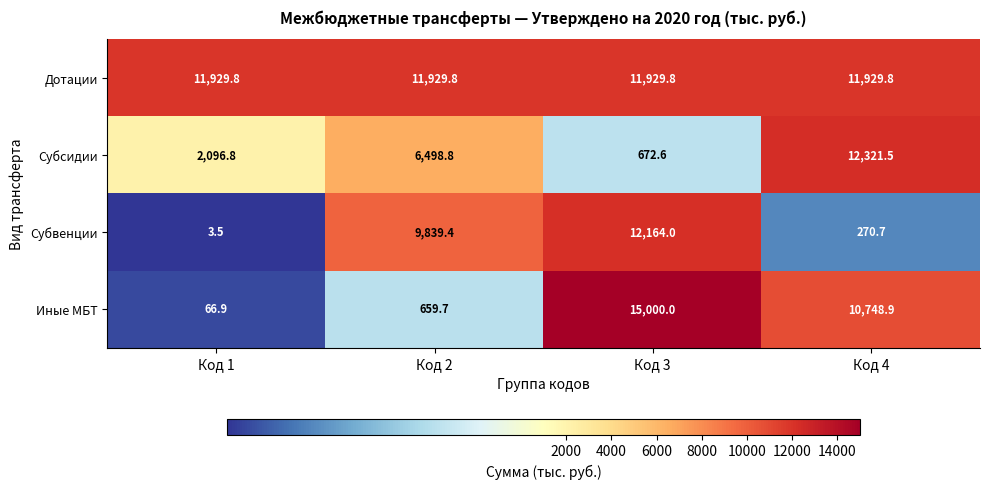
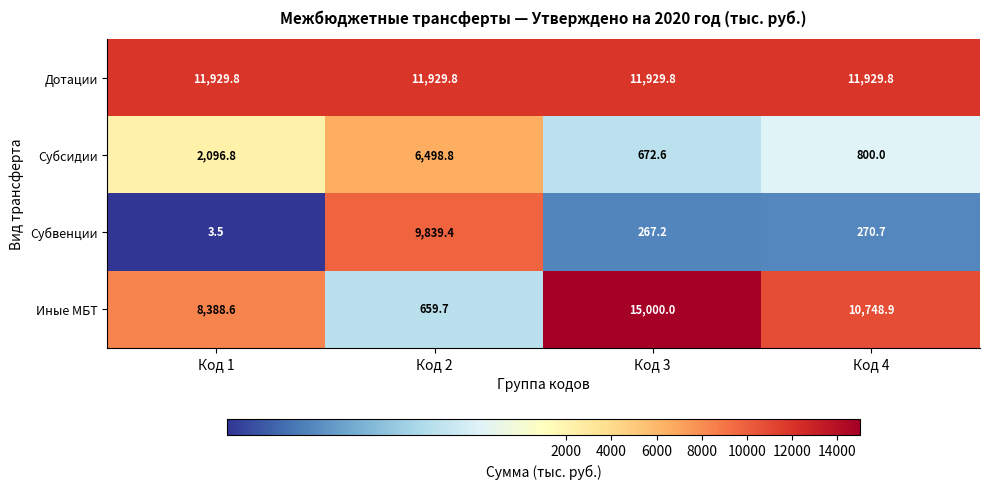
  {
    "Дотации": {
      "Код 1": "11,929.8",
      "Код 2": "11,929.8",
      "Код 3": "11,929.8",
      "Код 4": "11,929.8"
    },
    "Субсидии": {
      "Код 1": "2,096.8",
      "Код 2": "6,498.8",
      "Код 3": "672.6",
-     "Код 4": "12,321.5"
+     "Код 4": "800.0"
    },
    "Субвенции": {
      "Код 1": "3.5",
      "Код 2": "9,839.4",
-     "Код 3": "12,164.0",
+     "Код 3": "267.2",
      "Код 4": "270.7"
    },
    "Иные МБТ": {
-     "Код 1": "66.9",
+     "Код 1": "8,388.6",
      "Код 2": "659.7",
      "Код 3": "15,000.0",
      "Код 4": "10,748.9"
    }
  }
